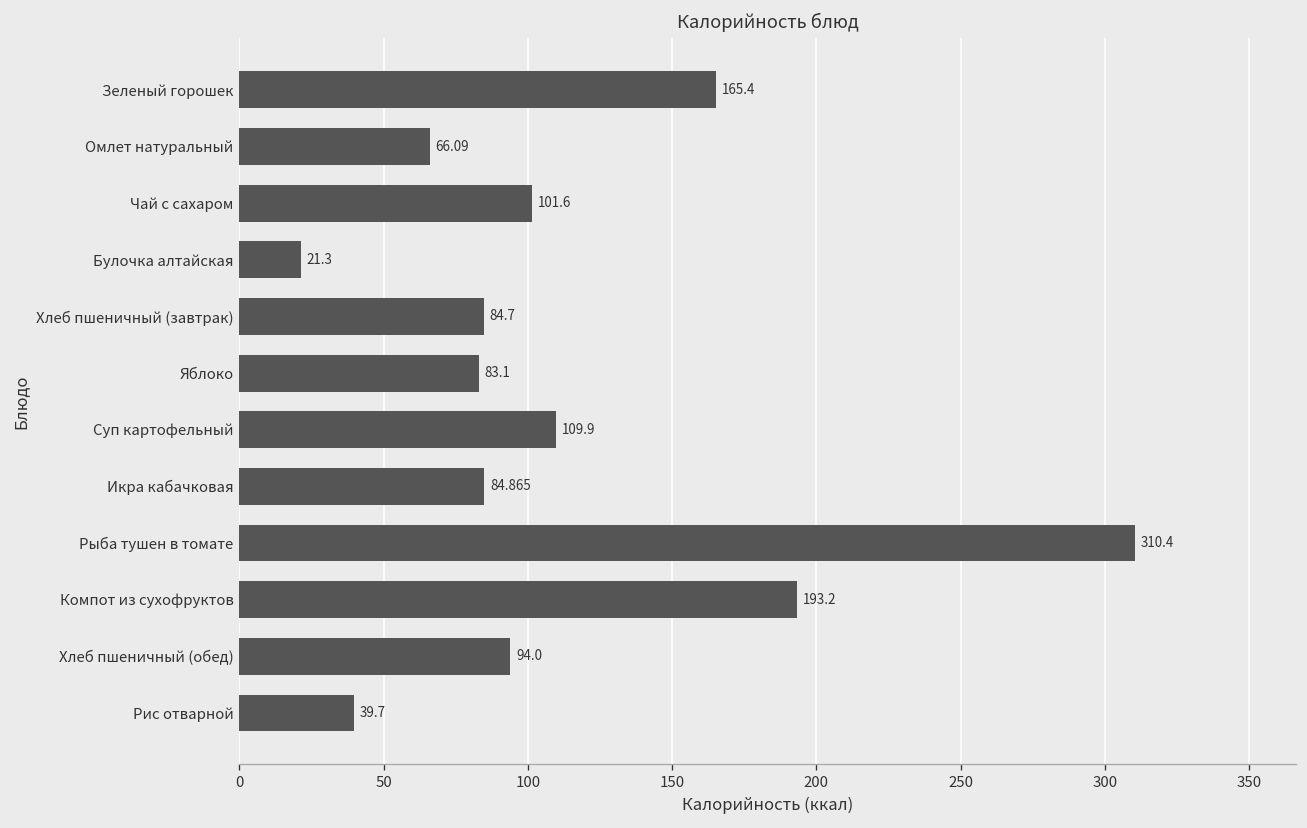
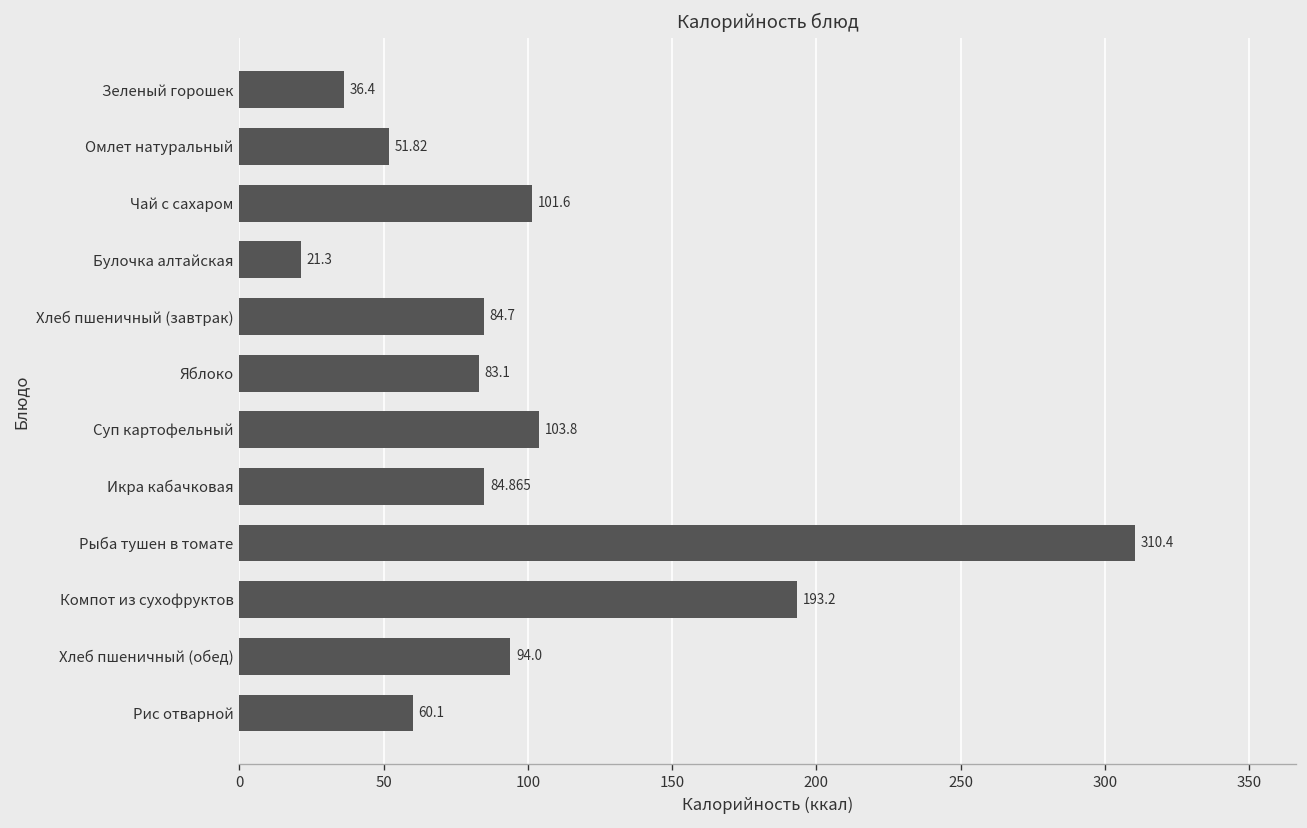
  {
-   "Зеленый горошек": 165.4,
-   "Омлет натуральный": 66.09,
+   "Зеленый горошек": 36.4,
+   "Омлет натуральный": 51.82,
    "Чай с сахаром": 101.6,
    "Булочка алтайская": 21.3,
    "Хлеб пшеничный (завтрак)": 84.7,
    "Яблоко": 83.1,
-   "Суп картофельный": 109.9,
+   "Суп картофельный": 103.8,
    "Икра кабачковая": 84.865,
    "Рыба тушен в томате": 310.4,
    "Компот из сухофруктов": 193.2,
    "Хлеб пшеничный (обед)": 94.0,
-   "Рис отварной": 39.7
+   "Рис отварной": 60.1
  }
